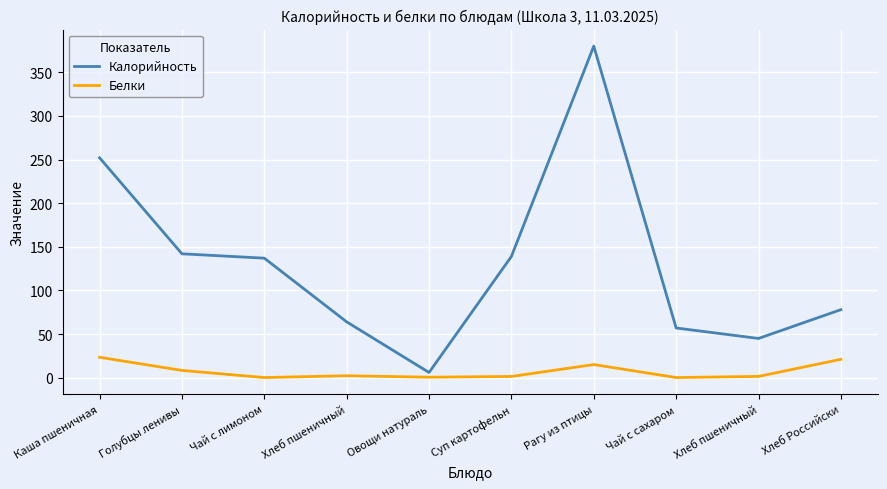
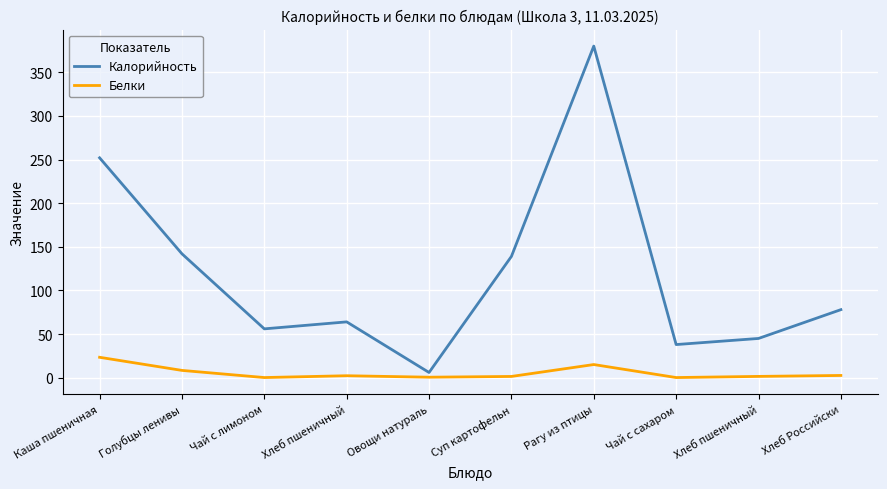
  {
    "Калорийность": {
      "Каша пшеничная": 250,
      "Голубцы ленивы": 140,
-     "Чай с лимоном": 140,
+     "Чай с лимоном": 60,
      "Овощи натураль": 10,
      "Суп картофельн": 140,
      "Рагу из птицы": 380,
-     "Чай с сахаром": 60,
+     "Чай с сахаром": 40,
      "Хлеб Российски": 80
    },
    "Белки": {
      "Каша пшеничная": 20,
      "Голубцы ленивы": 10,
      "Чай с лимоном": 0,
      "Овощи натураль": 0,
      "Суп картофельн": 0,
      "Рагу из птицы": 20,
      "Чай с сахаром": 0,
-     "Хлеб Российски": 20
+     "Хлеб Российски": 0
    }
  }
